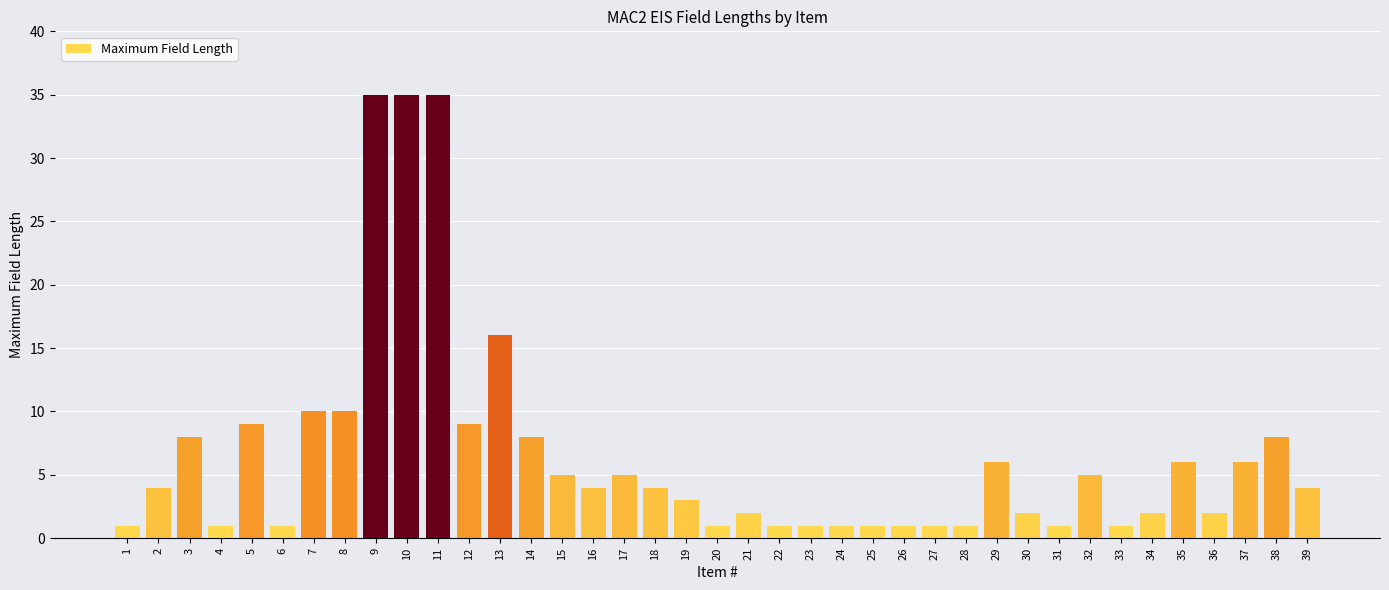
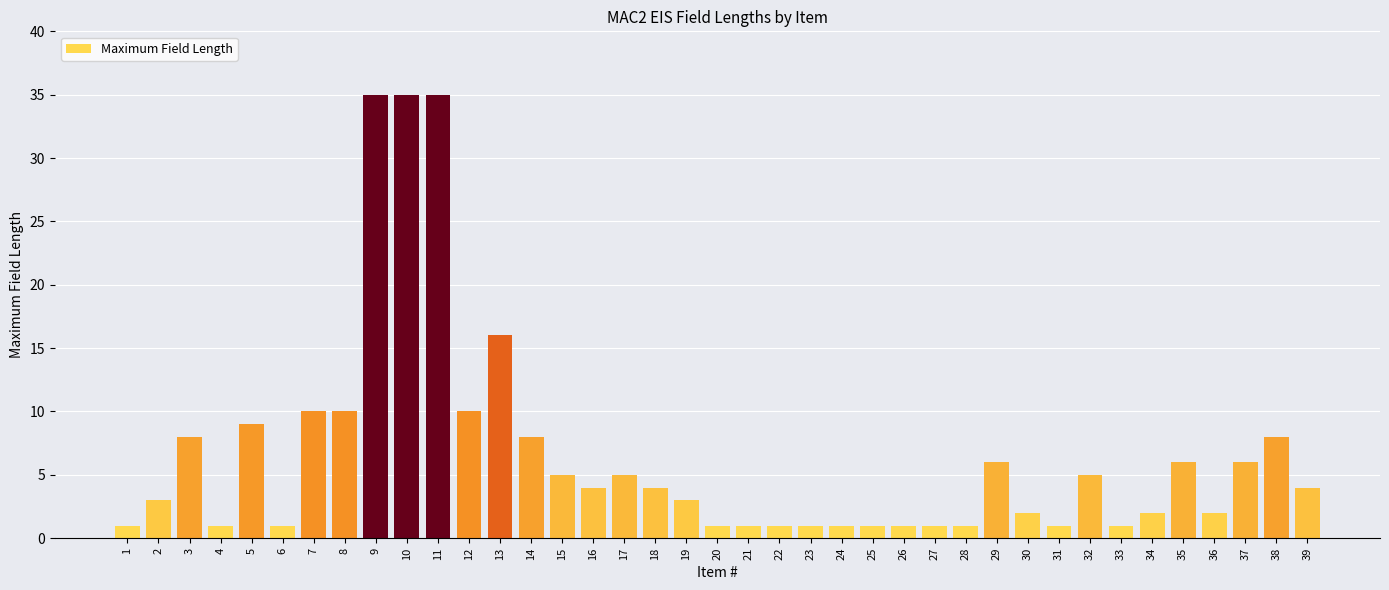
  {
    "1": 1,
-   "2": 4,
+   "2": 3,
    "3": 8,
    "4": 1,
    "5": 9,
    "6": 1,
    "7": 10,
    "8": 10,
    "9": 35,
    "10": 35,
    "11": 35,
-   "12": 9,
+   "12": 10,
    "13": 16,
    "14": 8,
    "15": 5,
    "16": 4,
    "17": 5,
    "18": 4,
    "19": 3,
    "20": 1,
-   "21": 2,
+   "21": 1,
    "22": 1,
    "23": 1,
    "24": 1,
    "25": 1,
    "26": 1,
    "27": 1,
    "28": 1,
    "29": 6,
    "30": 2,
    "31": 1,
    "32": 5,
    "33": 1,
    "34": 2,
    "35": 6,
    "36": 2,
    "37": 6,
    "38": 8,
    "39": 4
  }
